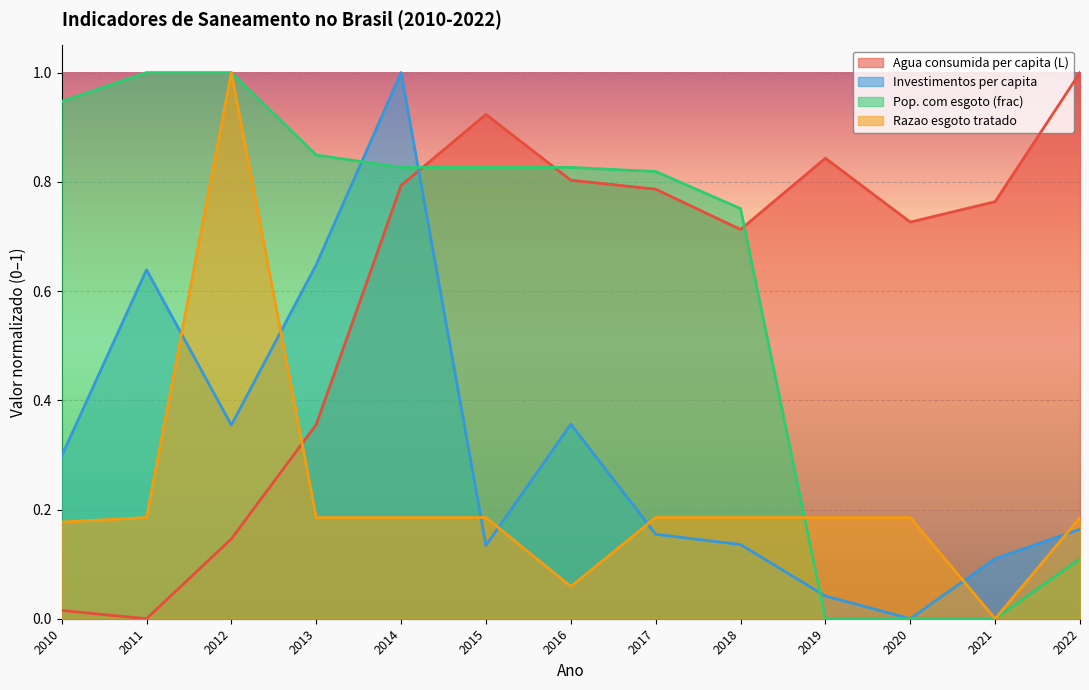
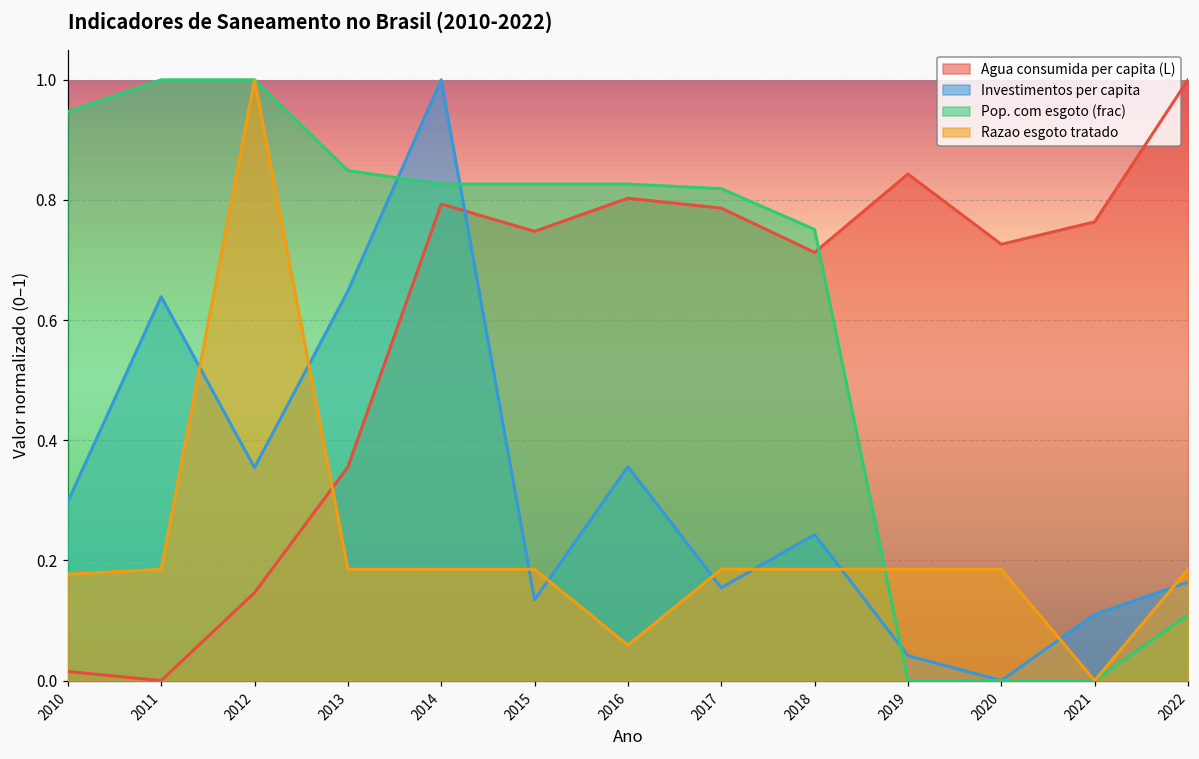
  {
    "Agua consumida per capita (L)": {
      "2010": 0.02,
      "2011": 0.00,
      "2012": 0.15,
      "2013": 0.36,
      "2014": 0.79,
-     "2015": 0.92,
+     "2015": 0.75,
      "2016": 0.80,
      "2017": 0.79,
      "2018": 0.71,
      "2019": 0.84,
      "2020": 0.73,
      "2021": 0.76,
      "2022": 1.00
    },
    "Investimentos per capita": {
      "2010": 0.30,
      "2011": 0.64,
      "2012": 0.35,
      "2013": 0.65,
      "2014": 1.00,
      "2015": 0.13,
      "2016": 0.36,
      "2017": 0.15,
-     "2018": 0.14,
+     "2018": 0.24,
      "2019": 0.04,
      "2021": 0.11,
      "2022": 0.16
    },
    "Pop. com esgoto (frac)": {
      "2010": 0.95,
      "2011": 1.00,
      "2013": 0.85,
      "2014": 0.83,
      "2015": 0.83,
      "2016": 0.83,
      "2017": 0.82,
      "2018": 0.75,
      "2019": 0.00,
      "2022": 0.11
    },
    "Razao esgoto tratado": {
      "2010": 0.18,
      "2011": 0.19,
      "2013": 0.19,
      "2014": 0.19,
      "2015": 0.19,
      "2016": 0.06,
      "2017": 0.19,
      "2018": 0.19,
      "2019": 0.19,
      "2020": 0.19,
      "2022": 0.19
    }
  }
